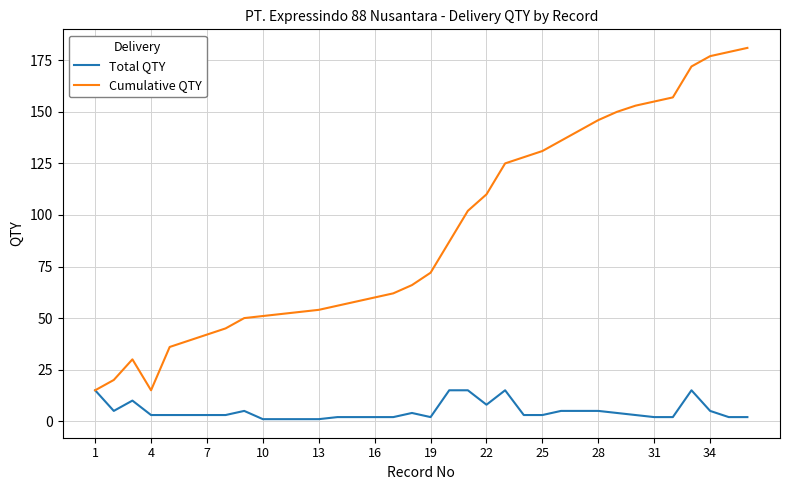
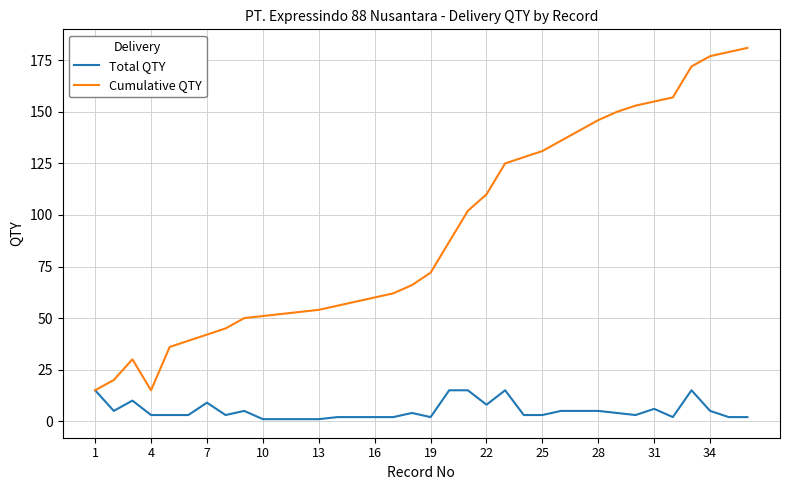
  {
    "Total QTY": {
      "4": 3,
-     "7": 3,
+     "7": 9,
      "10": 1,
      "13": 1,
      "16": 2,
      "19": 2,
      "22": 8,
      "25": 3,
      "28": 5,
-     "31": 2,
+     "31": 6,
      "34": 5
    },
    "Cumulative QTY": {
      "4": 15,
      "7": 42,
      "10": 51,
      "13": 54,
      "16": 60,
      "19": 72,
      "22": 110,
      "25": 131,
      "28": 146,
      "31": 155,
      "34": 177
    }
  }
